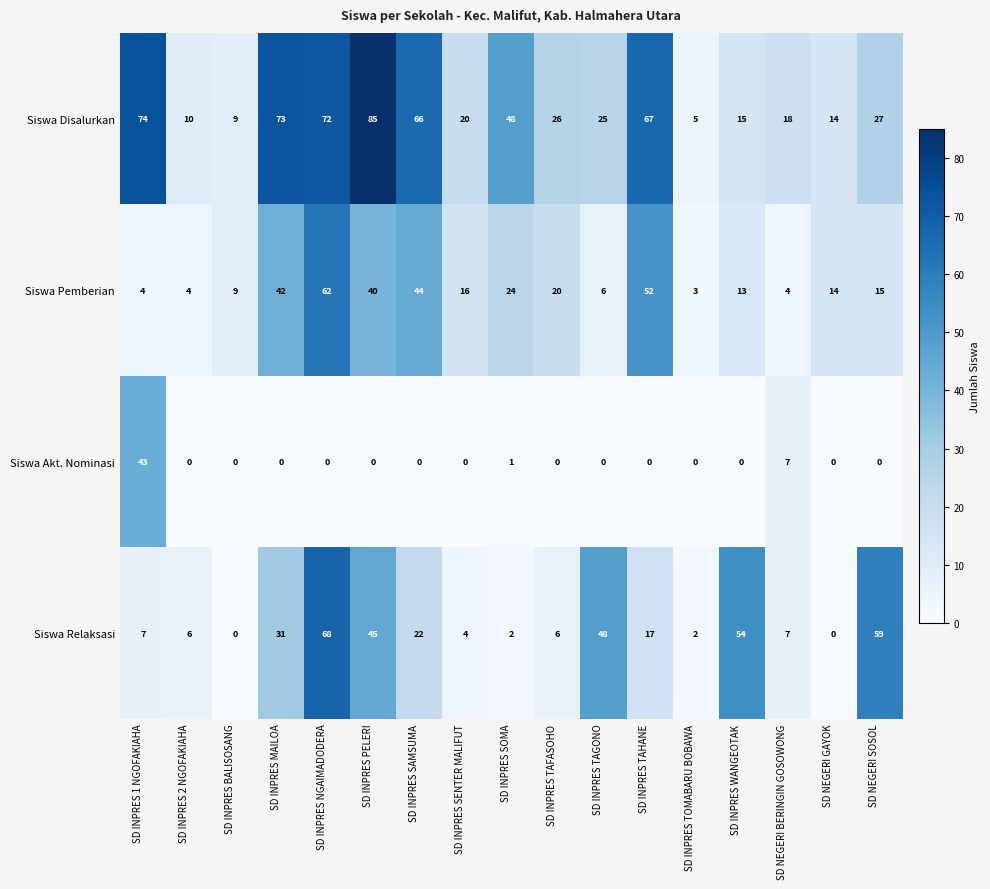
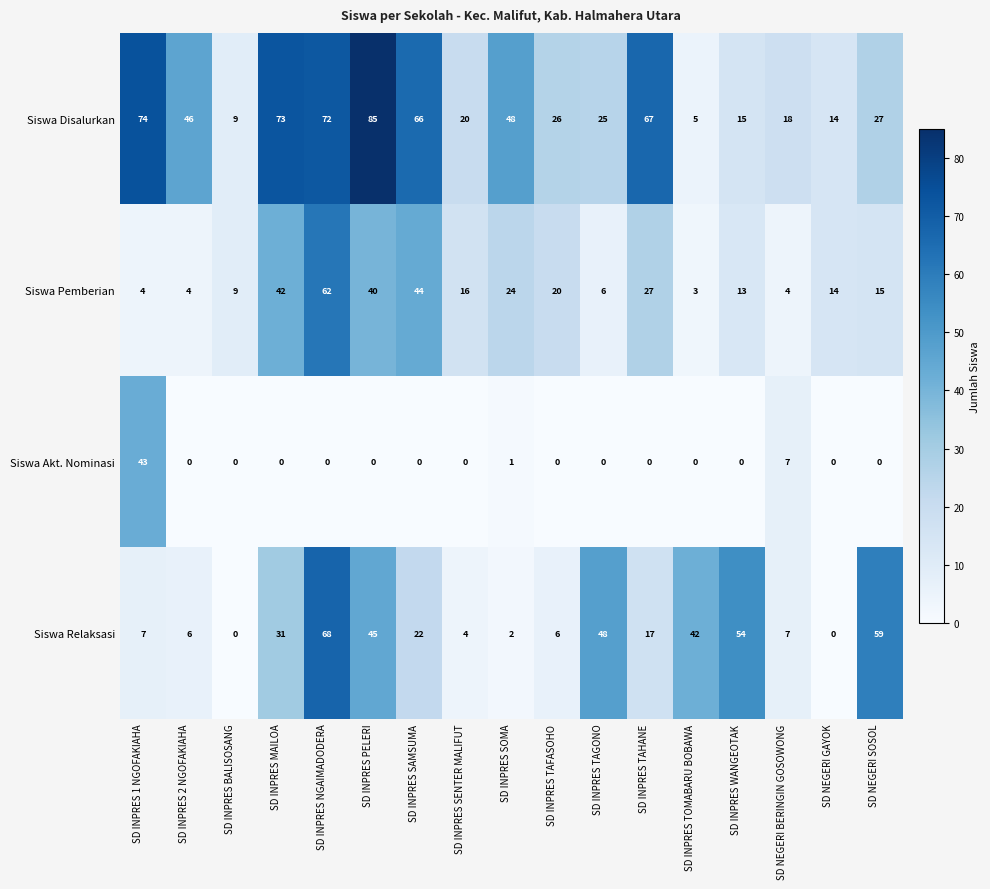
  {
    "Siswa Disalurkan": {
      "SD INPRES 1 NGOFAKIAHA": 74,
-     "SD INPRES 2 NGOFAKIAHA": 10,
+     "SD INPRES 2 NGOFAKIAHA": 46,
      "SD INPRES BALISOSANG": 9,
      "SD INPRES MAILOA": 73,
      "SD INPRES NGAIMADODERA": 72,
      "SD INPRES PELERI": 85,
      "SD INPRES SAMSUMA": 66,
      "SD INPRES SENTER MALIFUT": 20,
      "SD INPRES SOMA": 48,
      "SD INPRES TAFASOHO": 26,
      "SD INPRES TAGONO": 25,
      "SD INPRES TAHANE": 67,
      "SD INPRES TOMABARU BOBAWA": 5,
      "SD INPRES WANGEOTAK": 15,
      "SD NEGERI BERINGIN GOSOWONG": 18,
      "SD NEGERI GAYOK": 14,
      "SD NEGERI SOSOL": 27
    },
    "Siswa Pemberian": {
      "SD INPRES 1 NGOFAKIAHA": 4,
      "SD INPRES 2 NGOFAKIAHA": 4,
      "SD INPRES BALISOSANG": 9,
      "SD INPRES MAILOA": 42,
      "SD INPRES NGAIMADODERA": 62,
      "SD INPRES PELERI": 40,
      "SD INPRES SAMSUMA": 44,
      "SD INPRES SENTER MALIFUT": 16,
      "SD INPRES SOMA": 24,
      "SD INPRES TAFASOHO": 20,
      "SD INPRES TAGONO": 6,
-     "SD INPRES TAHANE": 52,
+     "SD INPRES TAHANE": 27,
      "SD INPRES TOMABARU BOBAWA": 3,
      "SD INPRES WANGEOTAK": 13,
      "SD NEGERI BERINGIN GOSOWONG": 4,
      "SD NEGERI GAYOK": 14,
      "SD NEGERI SOSOL": 15
    },
    "Siswa Akt. Nominasi": {
      "SD INPRES 1 NGOFAKIAHA": 43,
      "SD INPRES 2 NGOFAKIAHA": 0,
      "SD INPRES BALISOSANG": 0,
      "SD INPRES MAILOA": 0,
      "SD INPRES NGAIMADODERA": 0,
      "SD INPRES PELERI": 0,
      "SD INPRES SAMSUMA": 0,
      "SD INPRES SENTER MALIFUT": 0,
      "SD INPRES SOMA": 1,
      "SD INPRES TAFASOHO": 0,
      "SD INPRES TAGONO": 0,
      "SD INPRES TAHANE": 0,
      "SD INPRES TOMABARU BOBAWA": 0,
      "SD INPRES WANGEOTAK": 0,
      "SD NEGERI BERINGIN GOSOWONG": 7,
      "SD NEGERI GAYOK": 0,
      "SD NEGERI SOSOL": 0
    },
    "Siswa Relaksasi": {
      "SD INPRES 1 NGOFAKIAHA": 7,
      "SD INPRES 2 NGOFAKIAHA": 6,
      "SD INPRES BALISOSANG": 0,
      "SD INPRES MAILOA": 31,
      "SD INPRES NGAIMADODERA": 68,
      "SD INPRES PELERI": 45,
      "SD INPRES SAMSUMA": 22,
      "SD INPRES SENTER MALIFUT": 4,
      "SD INPRES SOMA": 2,
      "SD INPRES TAFASOHO": 6,
      "SD INPRES TAGONO": 48,
      "SD INPRES TAHANE": 17,
-     "SD INPRES TOMABARU BOBAWA": 2,
+     "SD INPRES TOMABARU BOBAWA": 42,
      "SD INPRES WANGEOTAK": 54,
      "SD NEGERI BERINGIN GOSOWONG": 7,
      "SD NEGERI GAYOK": 0,
      "SD NEGERI SOSOL": 59
    }
  }
